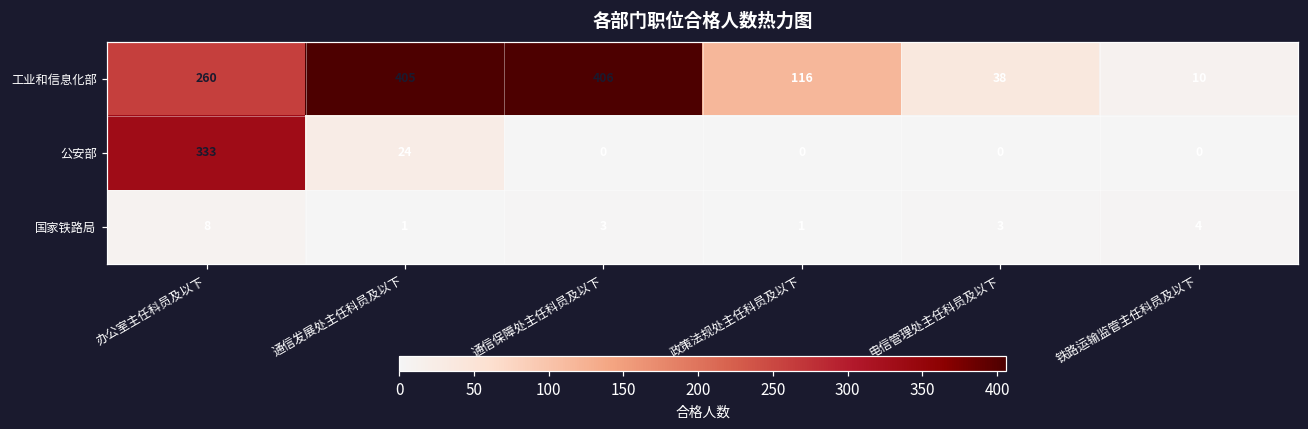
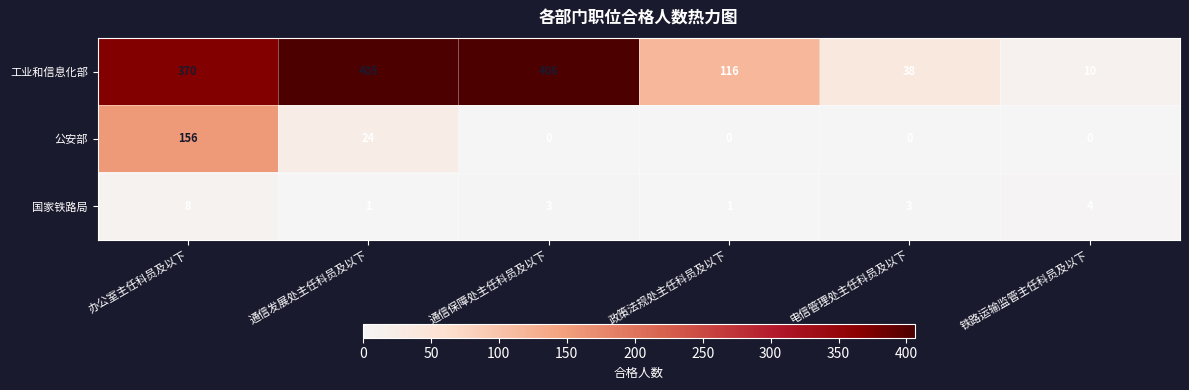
  {
    "工业和信息化部": {
-     "办公室主任科员及以下": 260,
+     "办公室主任科员及以下": 370,
      "通信发展处主任科员及以下": 405,
      "通信保障处主任科员及以下": 406,
      "政策法规处主任科员及以下": 116
    },
    "公安部": {
-     "办公室主任科员及以下": 333
+     "办公室主任科员及以下": 156
    }
  }
